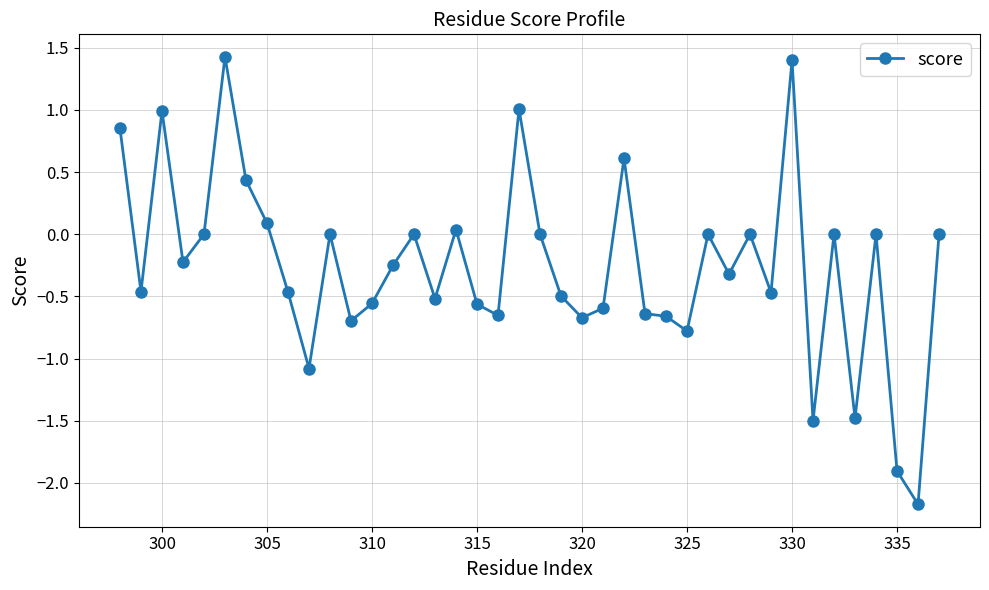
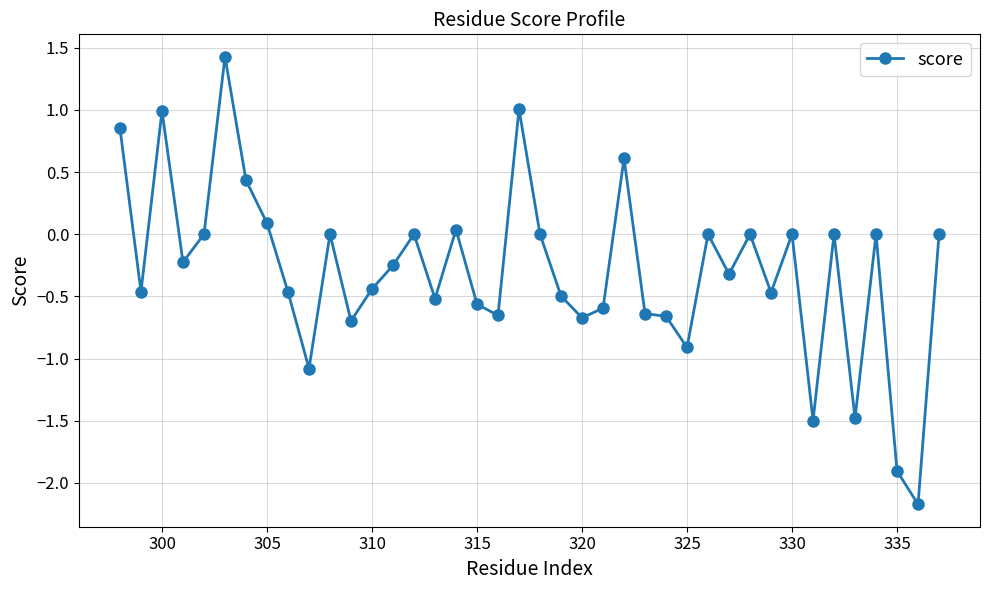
  {
    "300": 0.99,
    "305": 0.09,
-   "310": -0.56,
+   "310": -0.44,
    "315": -0.56,
    "320": -0.67,
-   "325": -0.78,
-   "330": 1.4,
+   "325": -0.91,
+   "330": 0.0,
    "335": -1.91
  }
